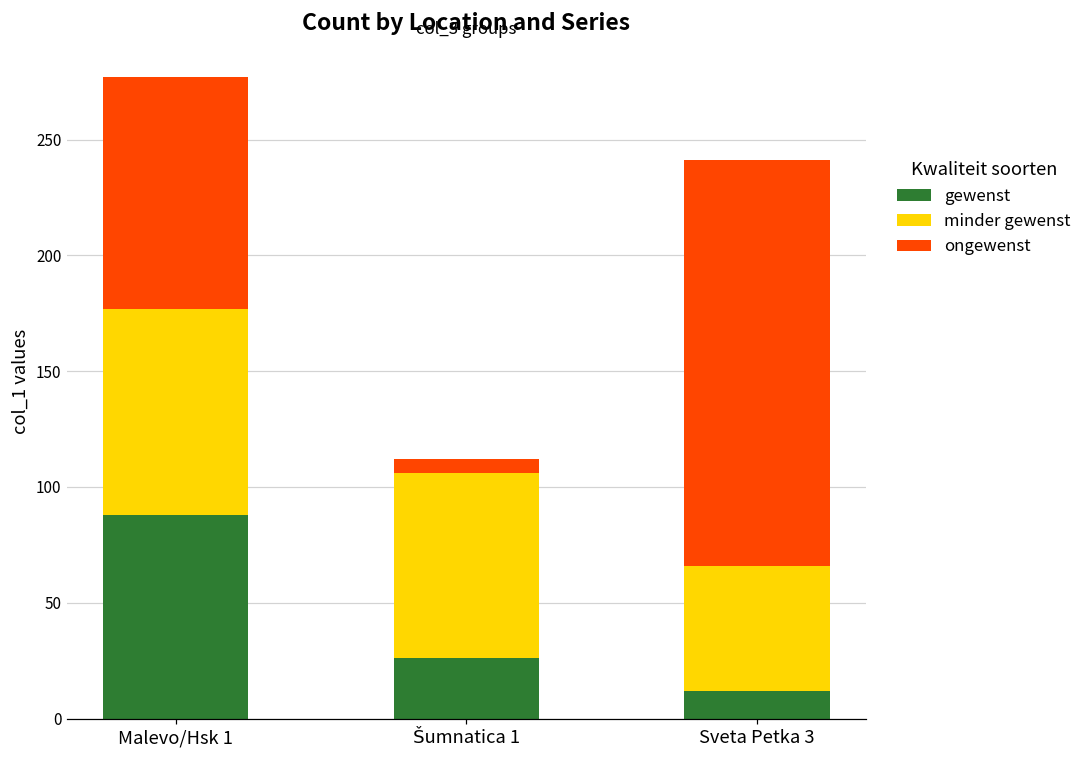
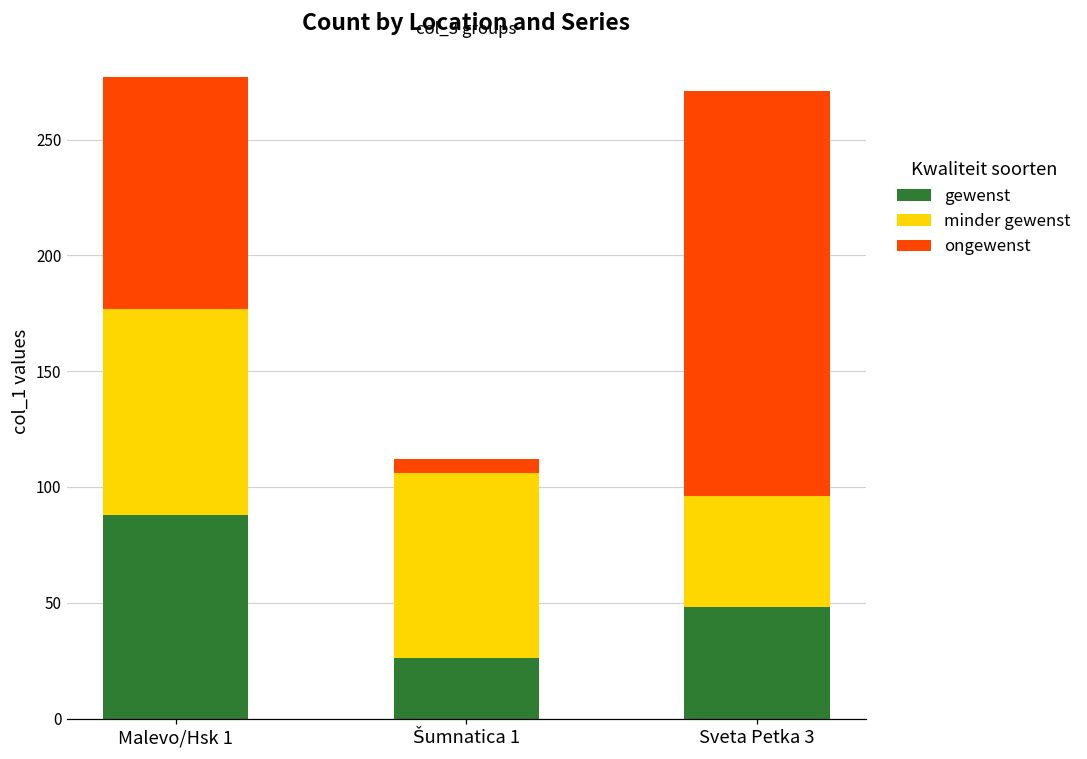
  {
    "gewenst": {
      "Malevo/Hsk 1": 88,
      "Šumnatica 1": 26,
-     "Sveta Petka 3": 12
+     "Sveta Petka 3": 48
    },
    "minder gewenst": {
      "Malevo/Hsk 1": 89,
      "Šumnatica 1": 80,
-     "Sveta Petka 3": 54
+     "Sveta Petka 3": 48
    },
    "ongewenst": {
      "Malevo/Hsk 1": 100,
      "Šumnatica 1": 6,
      "Sveta Petka 3": 175
    }
  }
